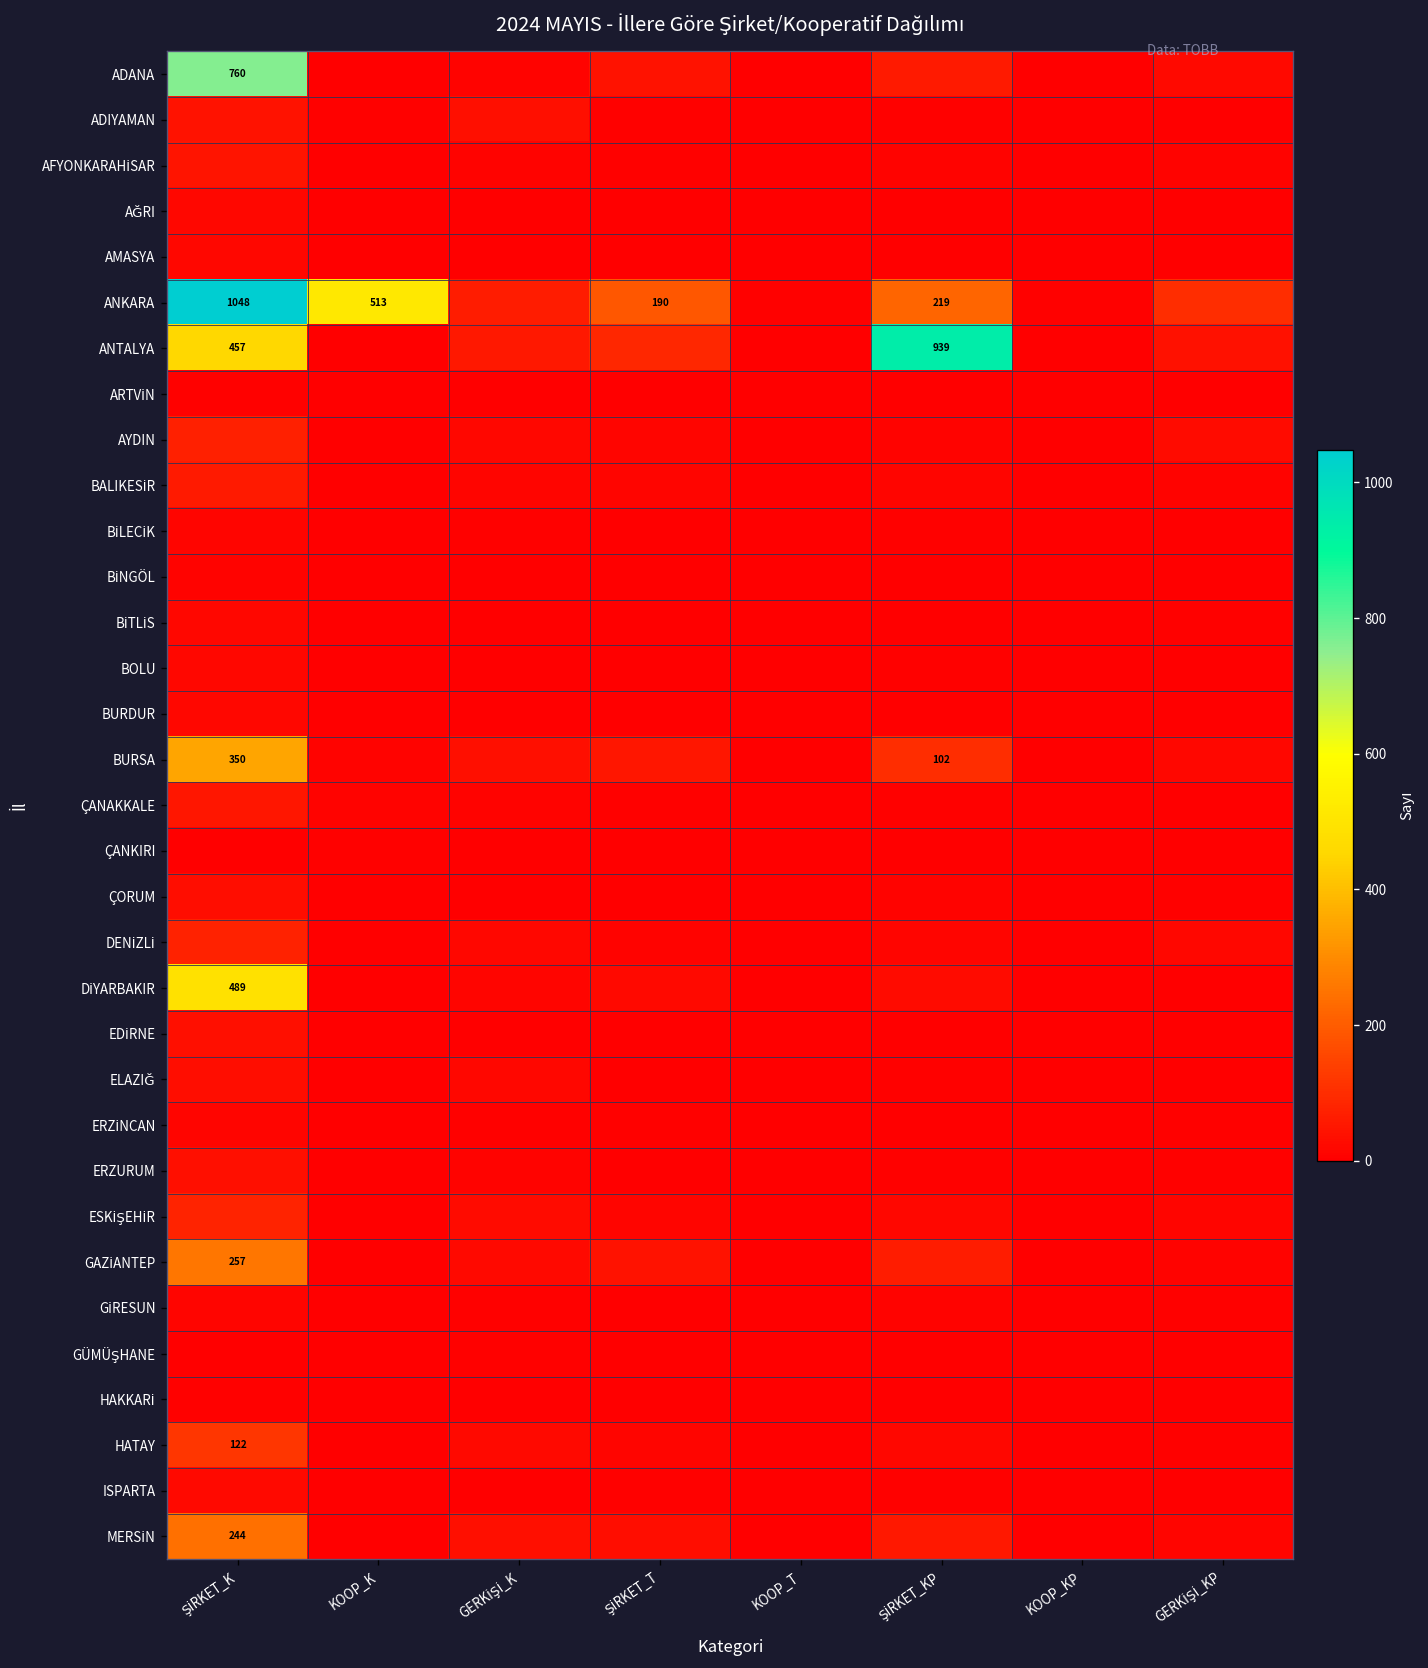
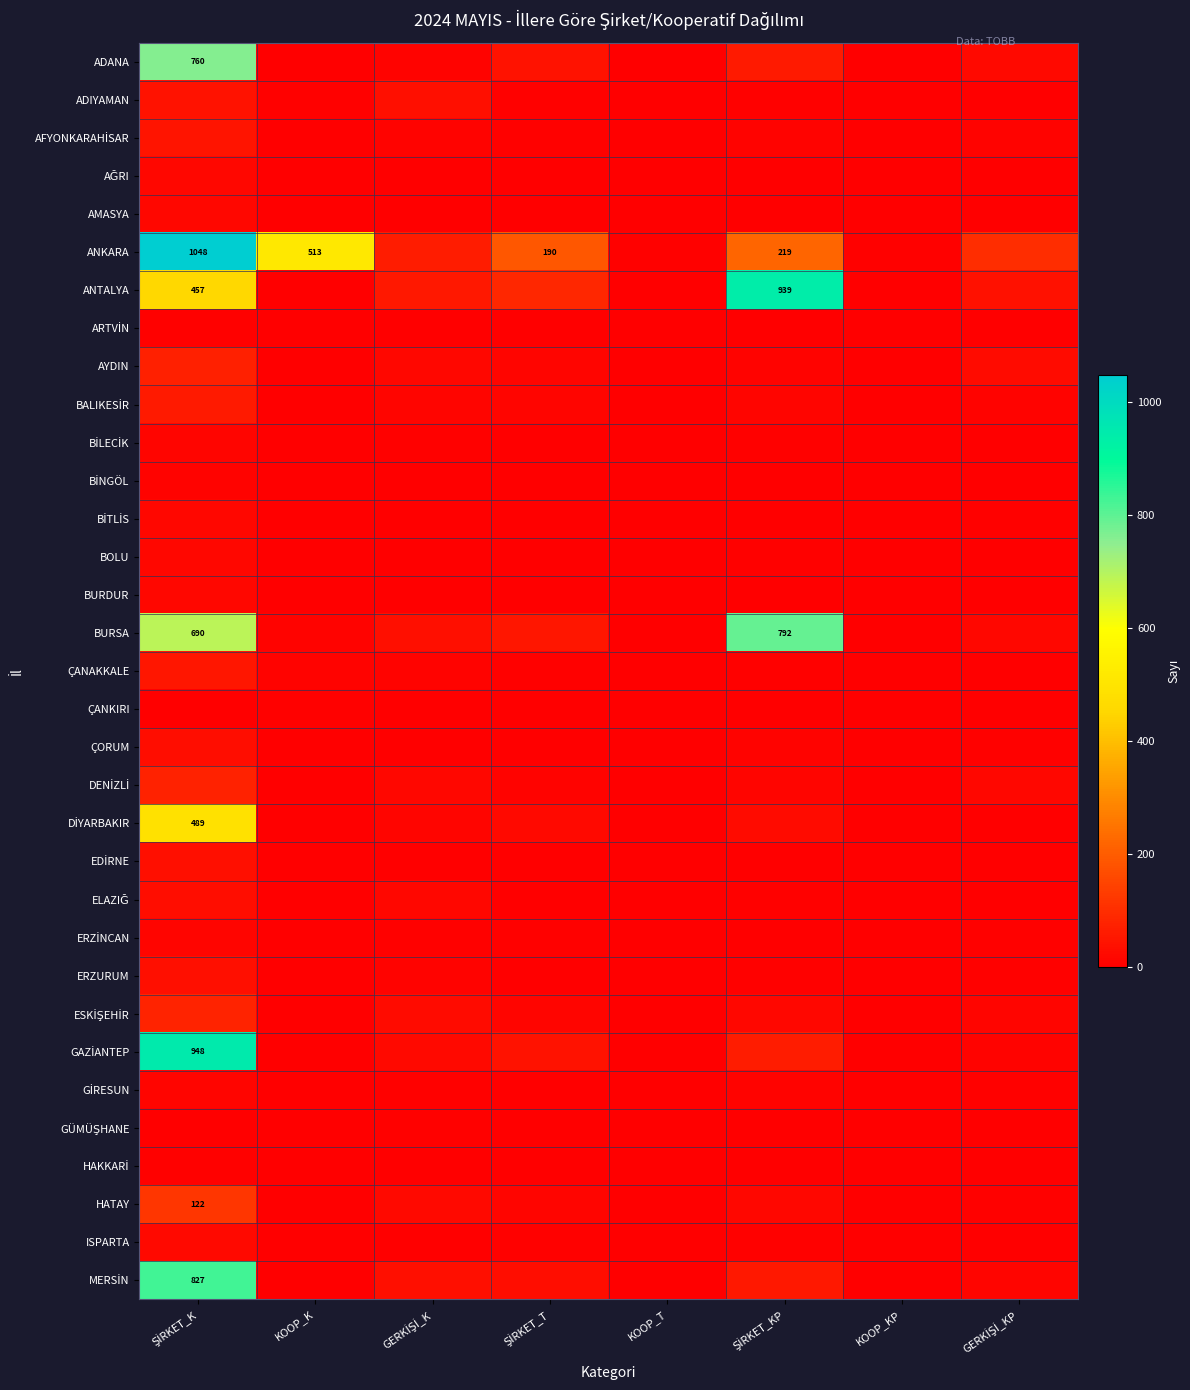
  {
    "ADANA": {
      "ŞİRKET_K": 760
    },
    "ANKARA": {
      "ŞİRKET_K": 1048,
      "KOOP_K": 513,
      "ŞİRKET_T": 190,
      "ŞİRKET_KP": 219
    },
    "ANTALYA": {
      "ŞİRKET_K": 457,
      "ŞİRKET_KP": 939
    },
    "BURSA": {
-     "ŞİRKET_K": 350,
-     "ŞİRKET_KP": 102
+     "ŞİRKET_K": 690,
+     "ŞİRKET_KP": 792
    },
    "DİYARBAKIR": {
      "ŞİRKET_K": 489
    },
    "GAZİANTEP": {
-     "ŞİRKET_K": 257
+     "ŞİRKET_K": 948
    },
    "HATAY": {
      "ŞİRKET_K": 122
    },
    "MERSİN": {
-     "ŞİRKET_K": 244
+     "ŞİRKET_K": 827
    }
  }
